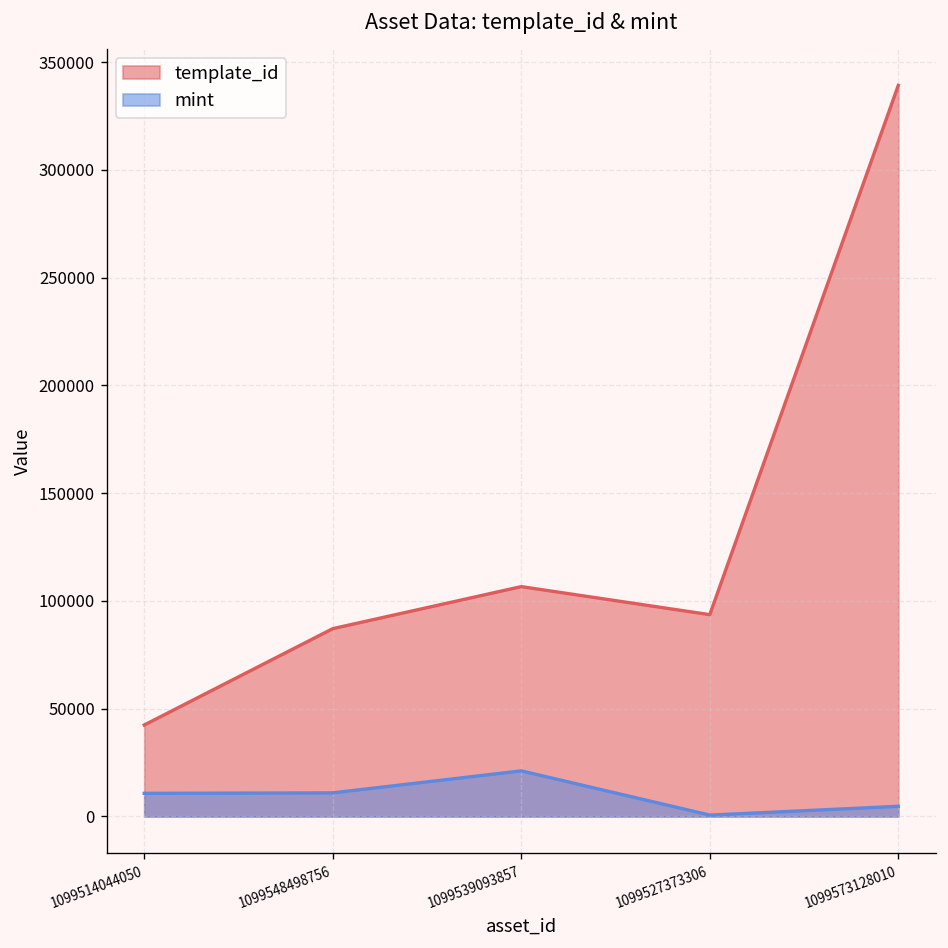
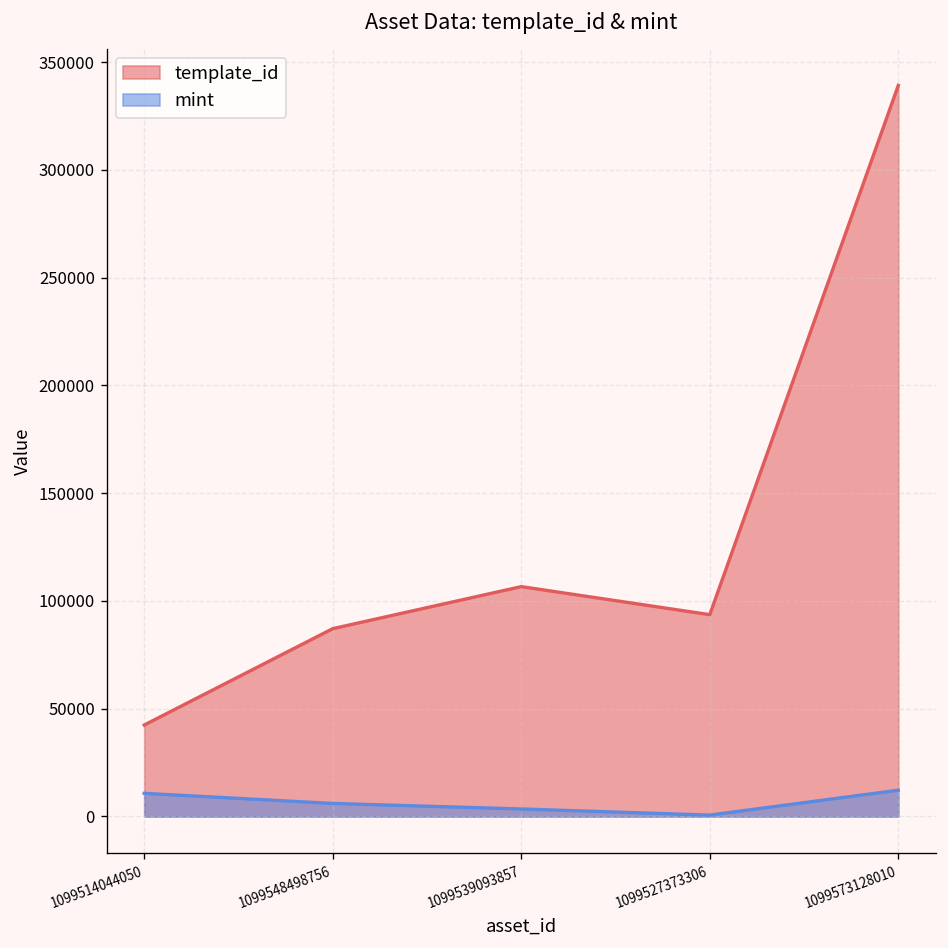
  {
    "template_id": {
      "1099514044050": 42000,
      "1099548498756": 87000,
      "1099539093857": 107000,
      "1099527373306": 94000,
      "1099573128010": 339000
    },
    "mint": {
      "1099514044050": 11000,
-     "1099548498756": 11000,
-     "1099539093857": 21000,
+     "1099548498756": 6000,
+     "1099539093857": 3000,
      "1099527373306": 1000,
-     "1099573128010": 5000
+     "1099573128010": 12000
    }
  }
